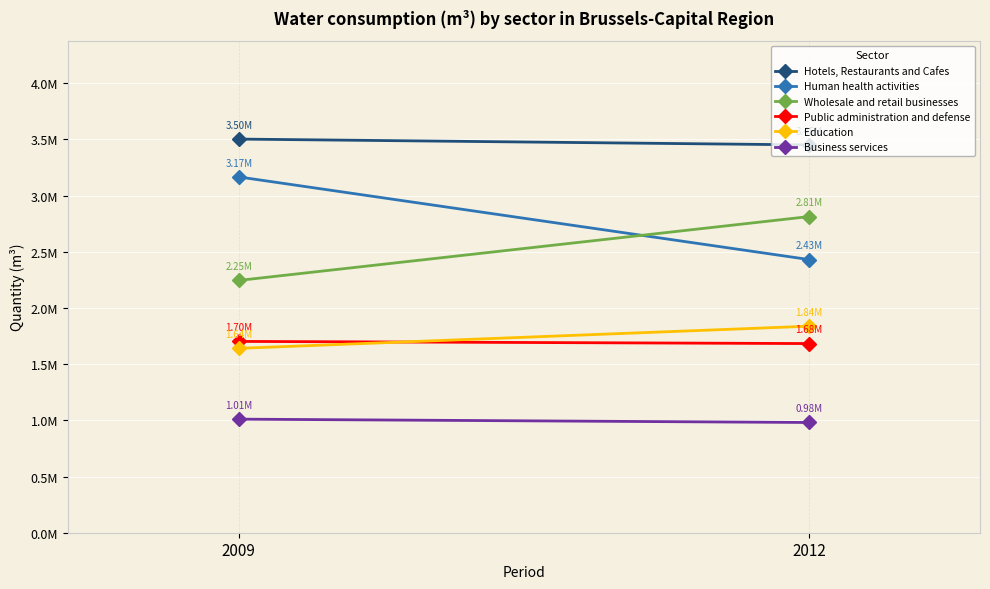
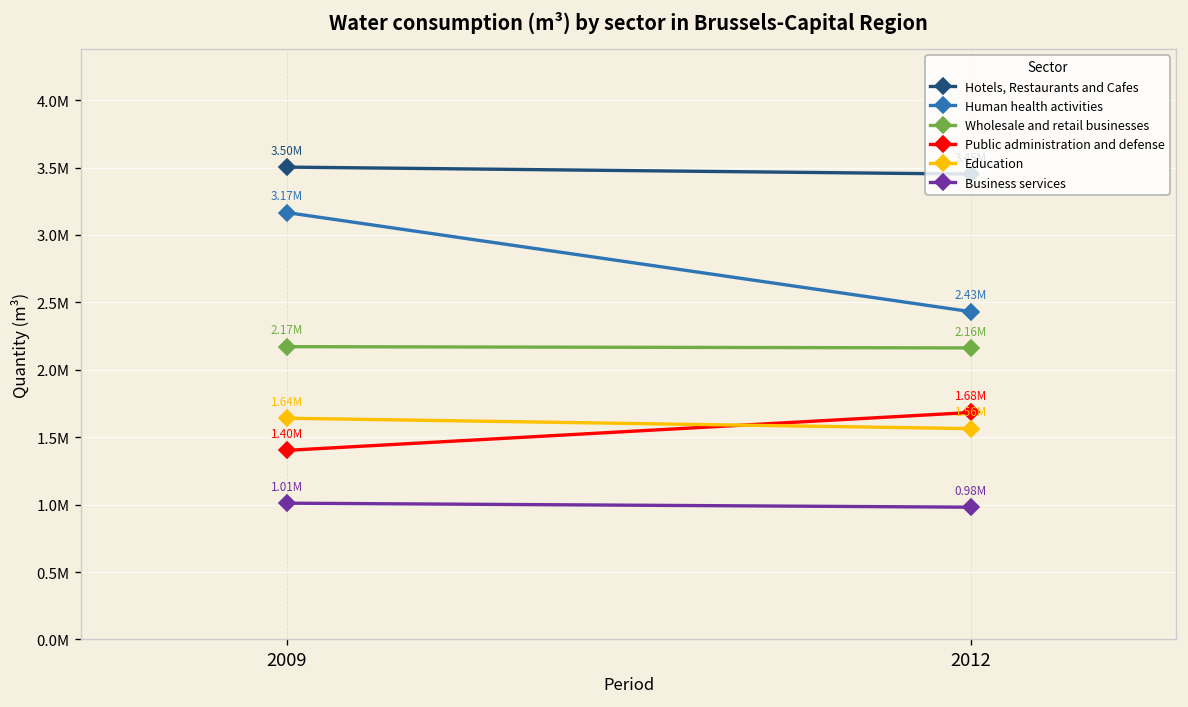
  {
    "Hotels, Restaurants and Cafes": {
      "2009": "3.50M"
    },
    "Human health activities": {
      "2009": "3.17M",
      "2012": "2.43M"
    },
    "Wholesale and retail businesses": {
-     "2009": "2.25M",
-     "2012": "2.81M"
+     "2009": "2.17M",
+     "2012": "2.16M"
    },
    "Public administration and defense": {
-     "2009": "1.70M",
+     "2009": "1.40M",
      "2012": "1.68M"
    },
    "Education": {
      "2009": "1.64M",
-     "2012": "1.84M"
+     "2012": "1.56M"
    },
    "Business services": {
      "2009": "1.01M",
      "2012": "0.98M"
    }
  }
